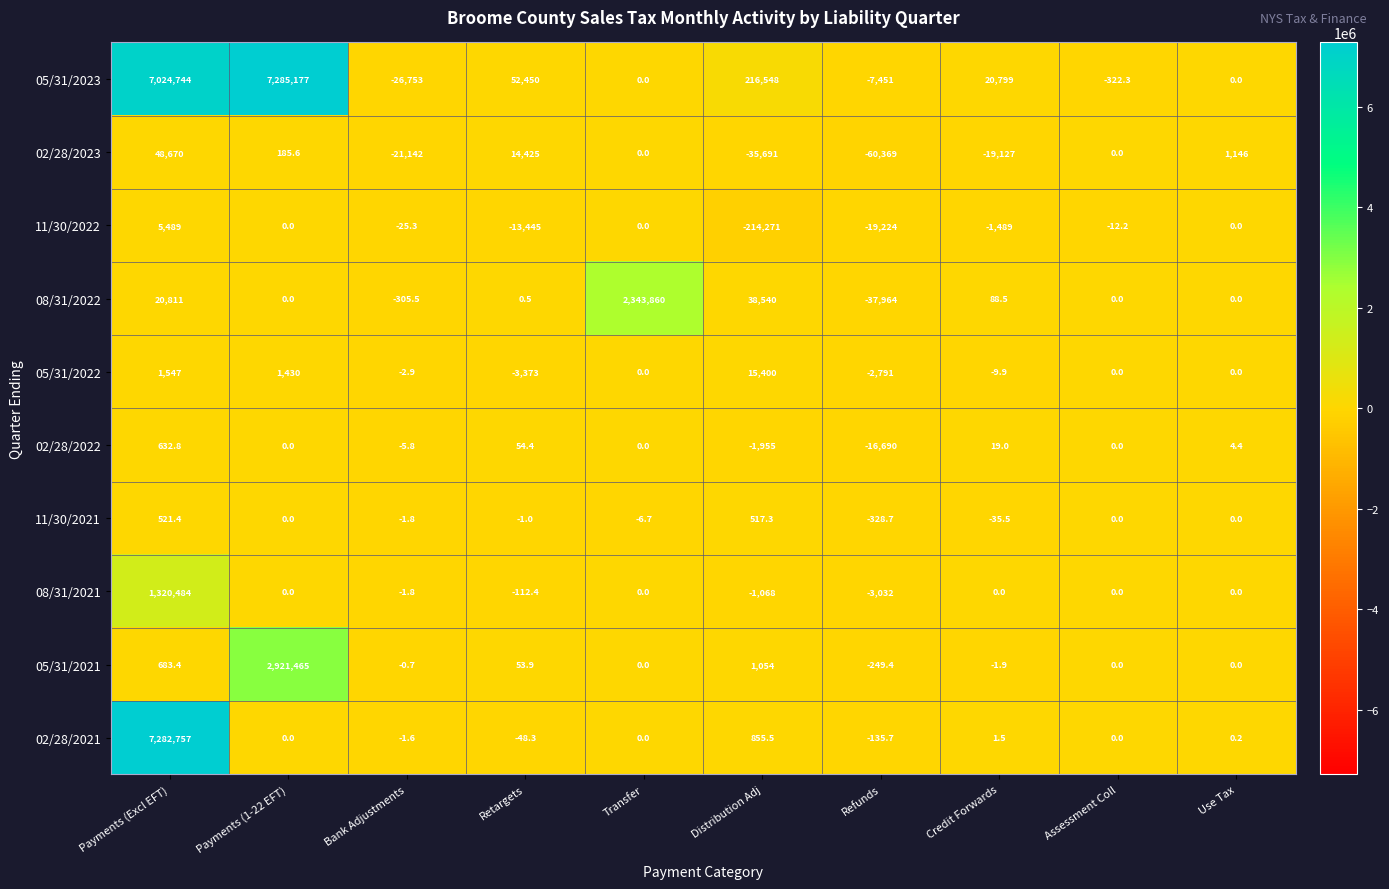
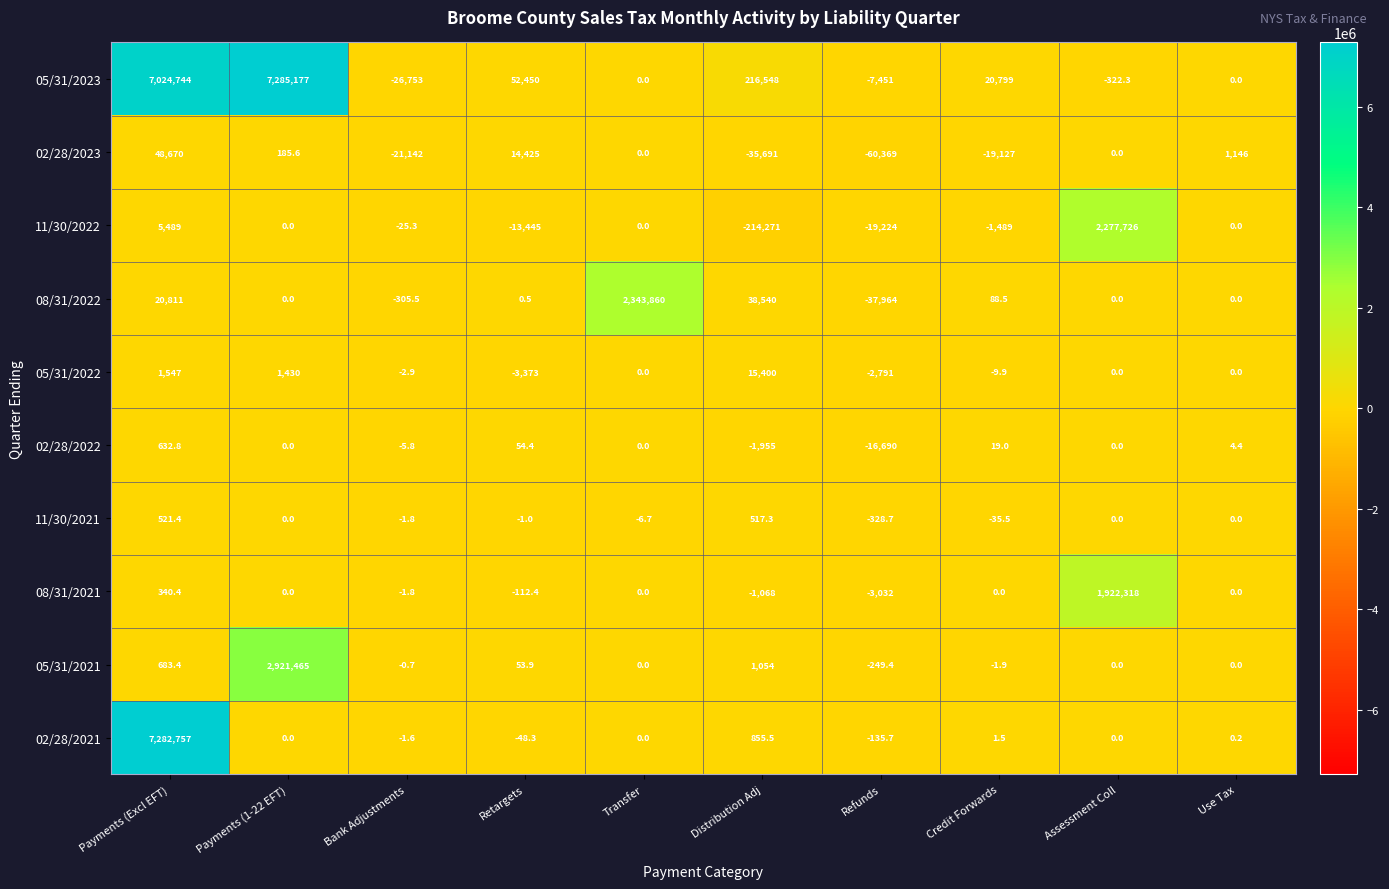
  {
    "05/31/2023": {
      "Payments (Excl EFT)": "7,024,744",
      "Payments (1-22 EFT)": "7,285,177",
      "Bank Adjustments": "-26,753",
      "Retargets": "52,450",
      "Transfer": "0.0",
      "Distribution Adj": "216,548",
      "Refunds": "-7,451",
      "Credit Forwards": "20,799",
      "Assessment Coll": "-322.3",
      "Use Tax": "0.0"
    },
    "02/28/2023": {
      "Payments (Excl EFT)": "48,670",
      "Payments (1-22 EFT)": "185.6",
      "Bank Adjustments": "-21,142",
      "Retargets": "14,425",
      "Transfer": "0.0",
      "Distribution Adj": "-35,691",
      "Refunds": "-60,369",
      "Credit Forwards": "-19,127",
      "Assessment Coll": "0.0",
      "Use Tax": "1,146"
    },
    "11/30/2022": {
      "Payments (Excl EFT)": "5,489",
      "Payments (1-22 EFT)": "0.0",
      "Bank Adjustments": "-25.3",
      "Retargets": "-13,445",
      "Transfer": "0.0",
      "Distribution Adj": "-214,271",
      "Refunds": "-19,224",
      "Credit Forwards": "-1,489",
-     "Assessment Coll": "-12.2",
+     "Assessment Coll": "2,277,726",
      "Use Tax": "0.0"
    },
    "08/31/2022": {
      "Payments (Excl EFT)": "20,811",
      "Payments (1-22 EFT)": "0.0",
      "Bank Adjustments": "-305.5",
      "Retargets": "0.5",
      "Transfer": "2,343,860",
      "Distribution Adj": "38,540",
      "Refunds": "-37,964",
      "Credit Forwards": "88.5",
      "Assessment Coll": "0.0",
      "Use Tax": "0.0"
    },
    "05/31/2022": {
      "Payments (Excl EFT)": "1,547",
      "Payments (1-22 EFT)": "1,430",
      "Bank Adjustments": "-2.9",
      "Retargets": "-3,373",
      "Transfer": "0.0",
      "Distribution Adj": "15,400",
      "Refunds": "-2,791",
      "Credit Forwards": "-9.9",
      "Assessment Coll": "0.0",
      "Use Tax": "0.0"
    },
    "02/28/2022": {
      "Payments (Excl EFT)": "632.8",
      "Payments (1-22 EFT)": "0.0",
      "Bank Adjustments": "-5.8",
      "Retargets": "54.4",
      "Transfer": "0.0",
      "Distribution Adj": "-1,955",
      "Refunds": "-16,690",
      "Credit Forwards": "19.0",
      "Assessment Coll": "0.0",
      "Use Tax": "4.4"
    },
    "11/30/2021": {
      "Payments (Excl EFT)": "521.4",
      "Payments (1-22 EFT)": "0.0",
      "Bank Adjustments": "-1.8",
      "Retargets": "-1.0",
      "Transfer": "-6.7",
      "Distribution Adj": "517.3",
      "Refunds": "-328.7",
      "Credit Forwards": "-35.5",
      "Assessment Coll": "0.0",
      "Use Tax": "0.0"
    },
    "08/31/2021": {
-     "Payments (Excl EFT)": "1,320,484",
+     "Payments (Excl EFT)": "340.4",
      "Payments (1-22 EFT)": "0.0",
      "Bank Adjustments": "-1.8",
      "Retargets": "-112.4",
      "Transfer": "0.0",
      "Distribution Adj": "-1,068",
      "Refunds": "-3,032",
      "Credit Forwards": "0.0",
-     "Assessment Coll": "0.0",
+     "Assessment Coll": "1,922,318",
      "Use Tax": "0.0"
    },
    "05/31/2021": {
      "Payments (Excl EFT)": "683.4",
      "Payments (1-22 EFT)": "2,921,465",
      "Bank Adjustments": "-0.7",
      "Retargets": "53.9",
      "Transfer": "0.0",
      "Distribution Adj": "1,054",
      "Refunds": "-249.4",
      "Credit Forwards": "-1.9",
      "Assessment Coll": "0.0",
      "Use Tax": "0.0"
    },
    "02/28/2021": {
      "Payments (Excl EFT)": "7,282,757",
      "Payments (1-22 EFT)": "0.0",
      "Bank Adjustments": "-1.6",
      "Retargets": "-48.3",
      "Transfer": "0.0",
      "Distribution Adj": "855.5",
      "Refunds": "-135.7",
      "Credit Forwards": "1.5",
      "Assessment Coll": "0.0",
      "Use Tax": "0.2"
    }
  }
